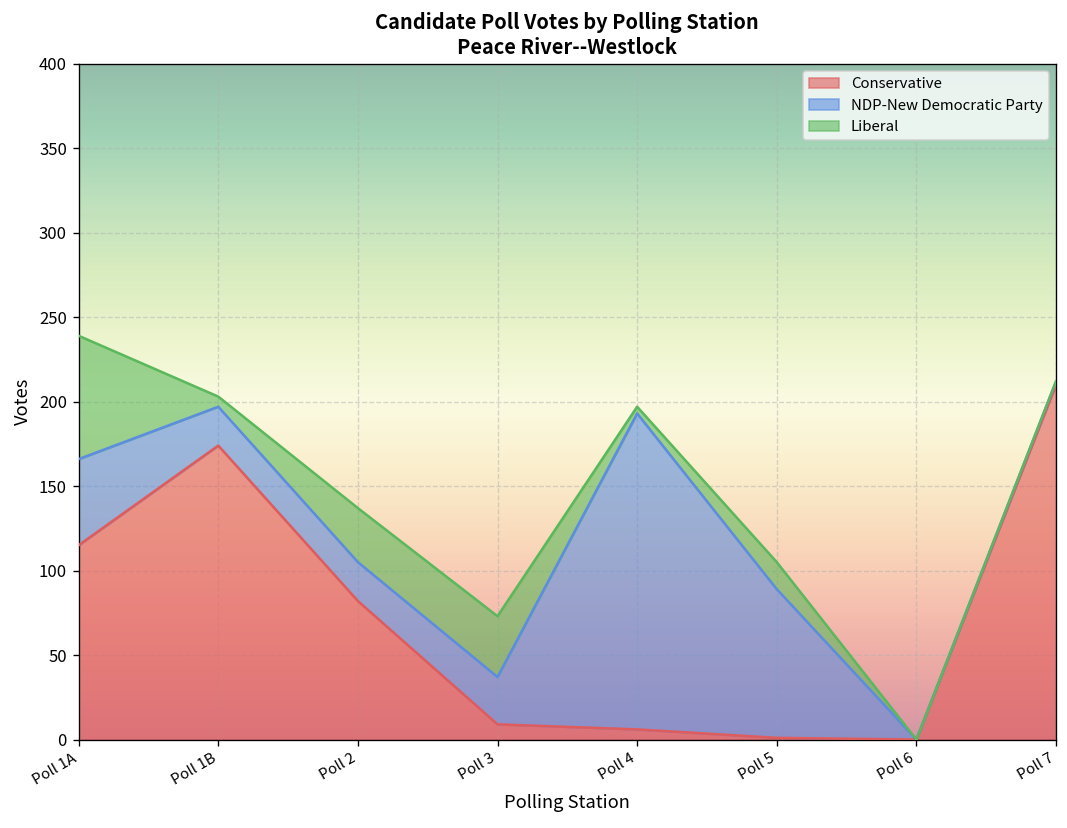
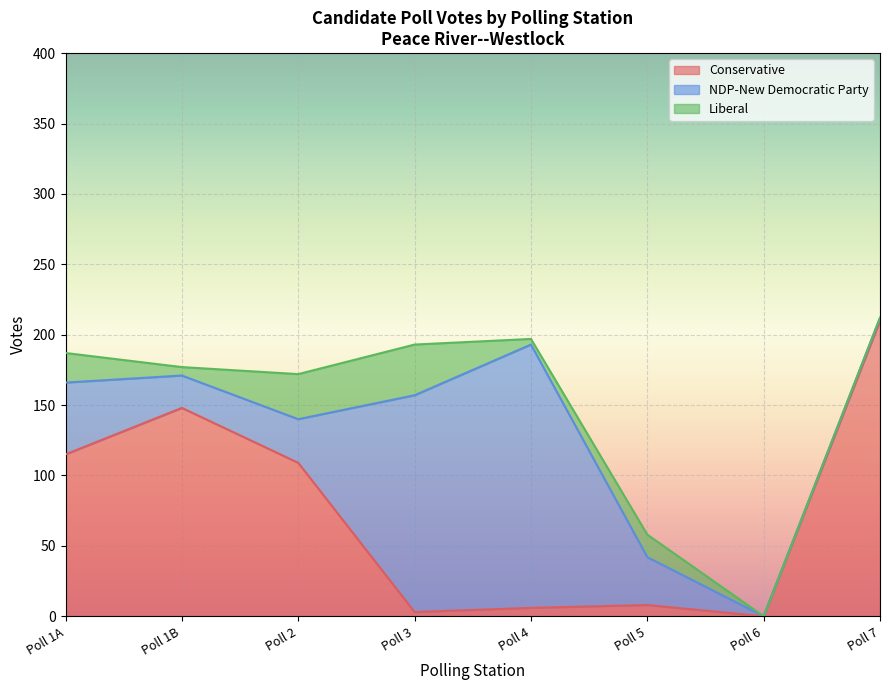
  {
    "Conservative": {
      "Poll 1A": 115,
-     "Poll 1B": 174,
-     "Poll 2": 82,
-     "Poll 3": 9,
+     "Poll 1B": 148,
+     "Poll 2": 109,
+     "Poll 3": 3,
      "Poll 4": 6,
-     "Poll 5": 1,
+     "Poll 5": 8,
      "Poll 7": 210
    },
    "NDP-New Democratic Party": {
      "Poll 1A": 51,
      "Poll 1B": 23,
-     "Poll 2": 23,
-     "Poll 3": 28,
+     "Poll 2": 31,
+     "Poll 3": 154,
      "Poll 4": 187,
-     "Poll 5": 88
+     "Poll 5": 34
    },
    "Liberal": {
-     "Poll 1A": 73,
+     "Poll 1A": 21,
      "Poll 1B": 6,
      "Poll 2": 32,
      "Poll 3": 36,
      "Poll 4": 4,
      "Poll 5": 16
    }
  }
